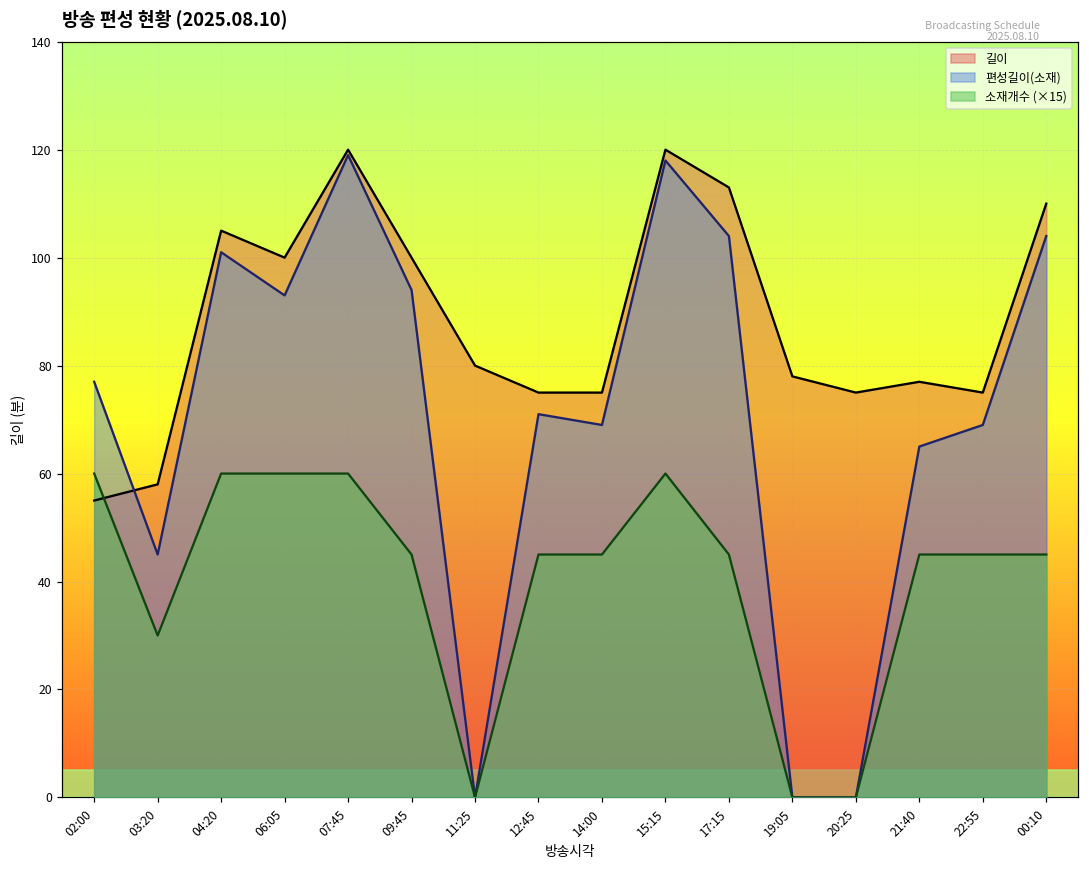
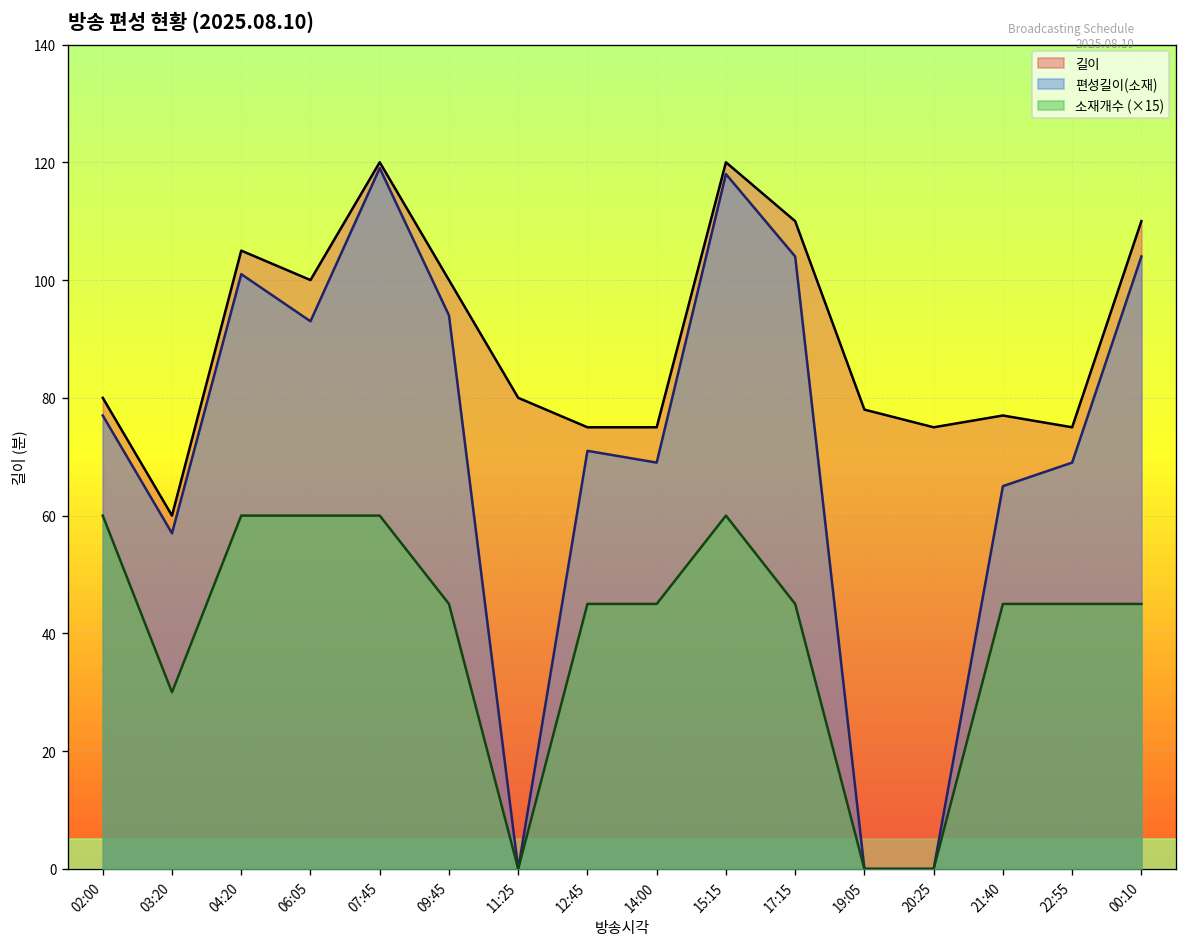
  {
    "길이": {
-     "02:00": 55,
-     "03:20": 58,
+     "02:00": 80,
+     "03:20": 60,
      "04:20": 105,
      "06:05": 100,
      "07:45": 120,
      "09:45": 100,
      "11:25": 80,
      "12:45": 75,
      "14:00": 75,
      "15:15": 120,
-     "17:15": 113,
+     "17:15": 110,
      "19:05": 78,
      "20:25": 75,
      "21:40": 77,
      "22:55": 75,
      "00:10": 110
    },
    "편성길이(소재)": {
      "02:00": 77,
-     "03:20": 45,
+     "03:20": 57,
      "04:20": 101,
      "06:05": 93,
      "07:45": 119,
      "09:45": 94,
      "12:45": 71,
      "14:00": 69,
      "15:15": 118,
      "17:15": 104,
      "21:40": 65,
      "22:55": 69,
      "00:10": 104
    },
    "소재개수 (×15)": {
      "02:00": 60,
      "03:20": 30,
      "04:20": 60,
      "06:05": 60,
      "07:45": 60,
      "09:45": 45,
      "12:45": 45,
      "14:00": 45,
      "15:15": 60,
      "17:15": 45,
      "21:40": 45,
      "22:55": 45,
      "00:10": 45
    }
  }
